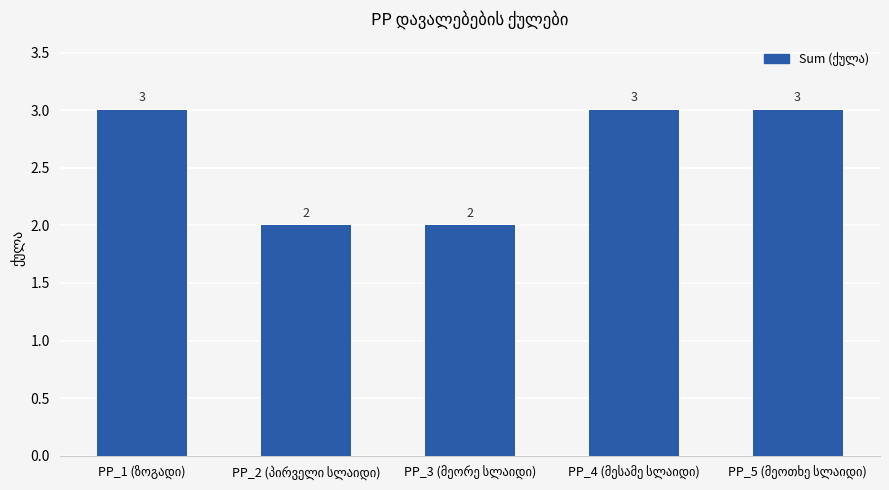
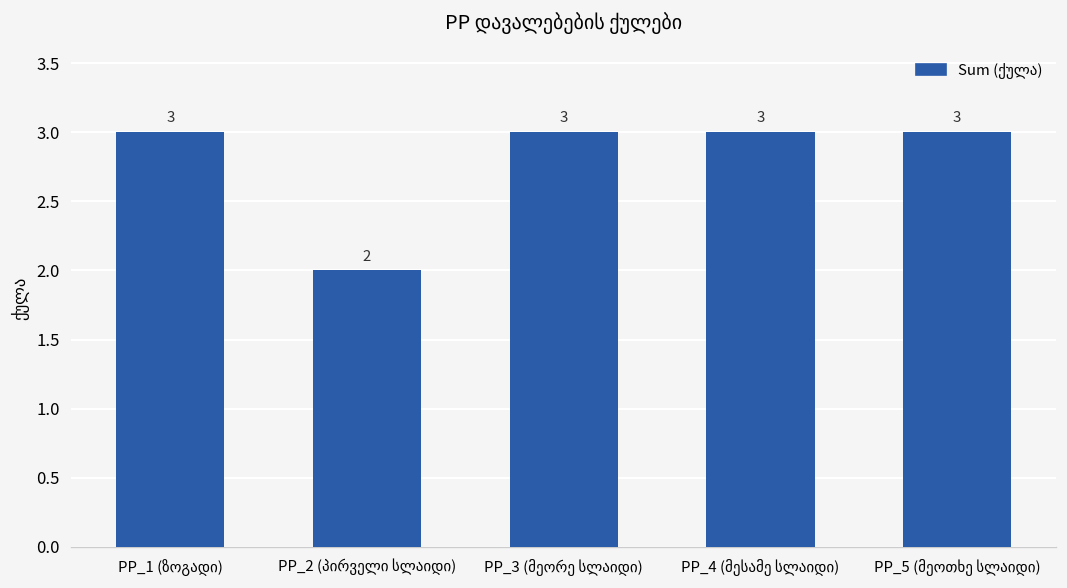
  {
    "PP_1 (ზოგადი)": 3,
    "PP_2 (პირველი სლაიდი)": 2,
-   "PP_3 (მეორე სლაიდი)": 2,
+   "PP_3 (მეორე სლაიდი)": 3,
    "PP_4 (მესამე სლაიდი)": 3,
    "PP_5 (მეოთხე სლაიდი)": 3
  }
